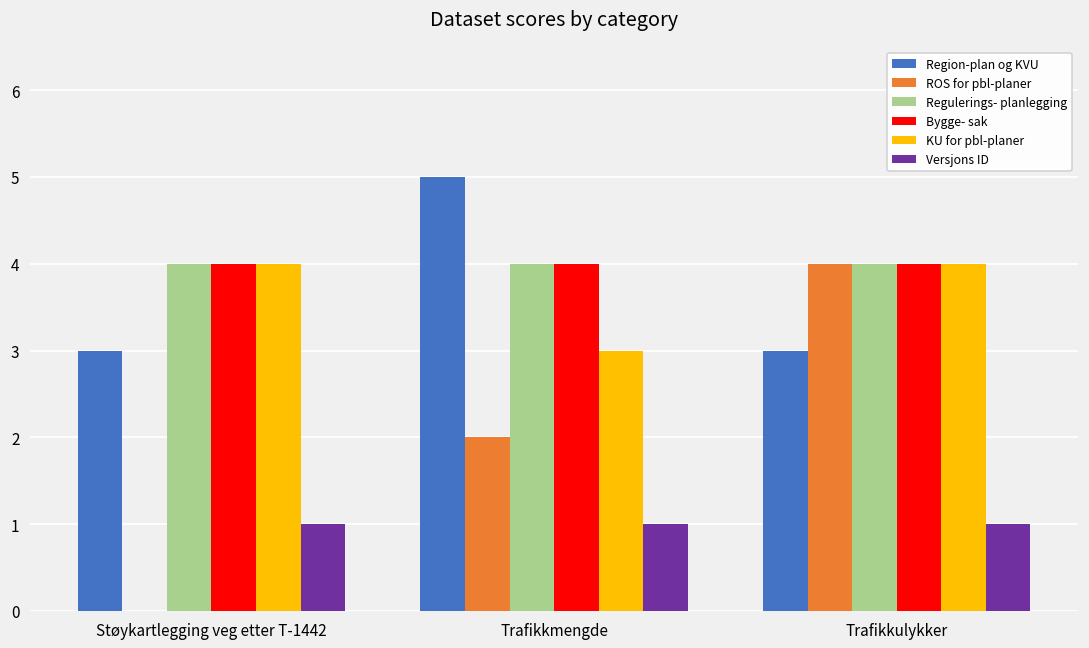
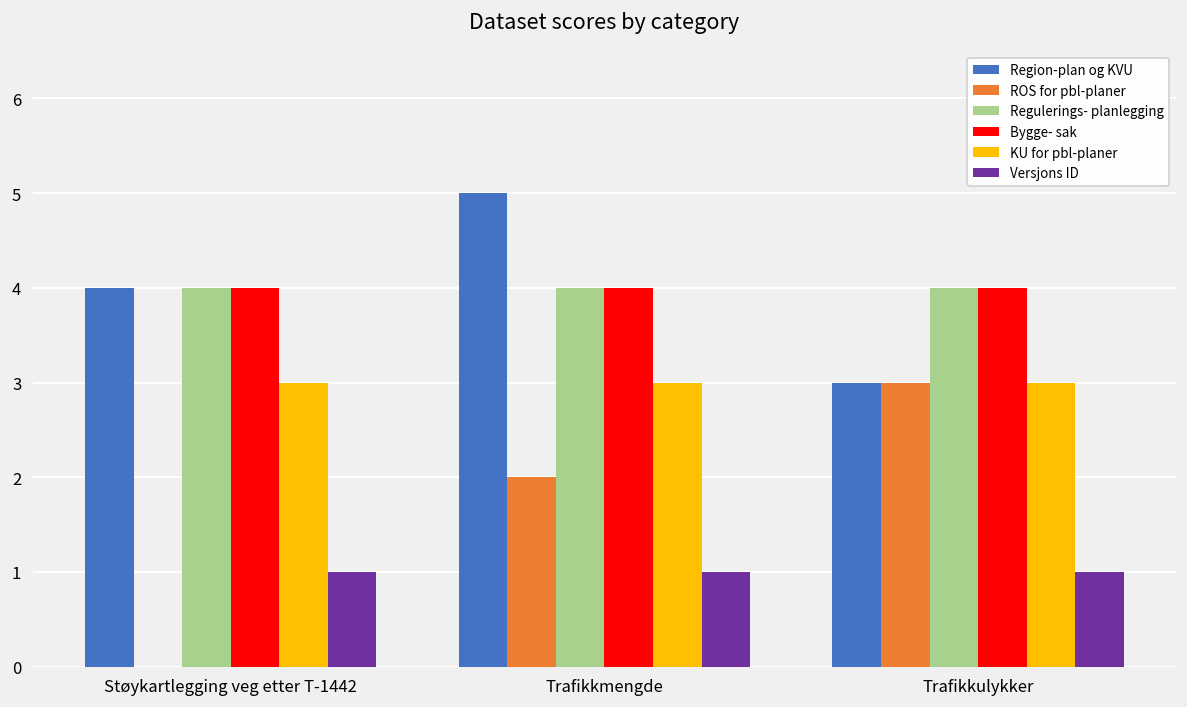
  {
    "Region-plan og KVU": {
-     "Støykartlegging veg etter T-1442": 3,
+     "Støykartlegging veg etter T-1442": 4,
      "Trafikkmengde": 5,
      "Trafikkulykker": 3
    },
    "ROS for pbl-planer": {
      "Støykartlegging veg etter T-1442": 0,
      "Trafikkmengde": 2,
-     "Trafikkulykker": 4
+     "Trafikkulykker": 3
    },
    "Regulerings- planlegging": {
      "Støykartlegging veg etter T-1442": 4,
      "Trafikkmengde": 4,
      "Trafikkulykker": 4
    },
    "Bygge- sak": {
      "Støykartlegging veg etter T-1442": 4,
      "Trafikkmengde": 4,
      "Trafikkulykker": 4
    },
    "KU for pbl-planer": {
-     "Støykartlegging veg etter T-1442": 4,
+     "Støykartlegging veg etter T-1442": 3,
      "Trafikkmengde": 3,
-     "Trafikkulykker": 4
+     "Trafikkulykker": 3
    },
    "Versjons ID": {
      "Støykartlegging veg etter T-1442": 1,
      "Trafikkmengde": 1,
      "Trafikkulykker": 1
    }
  }
